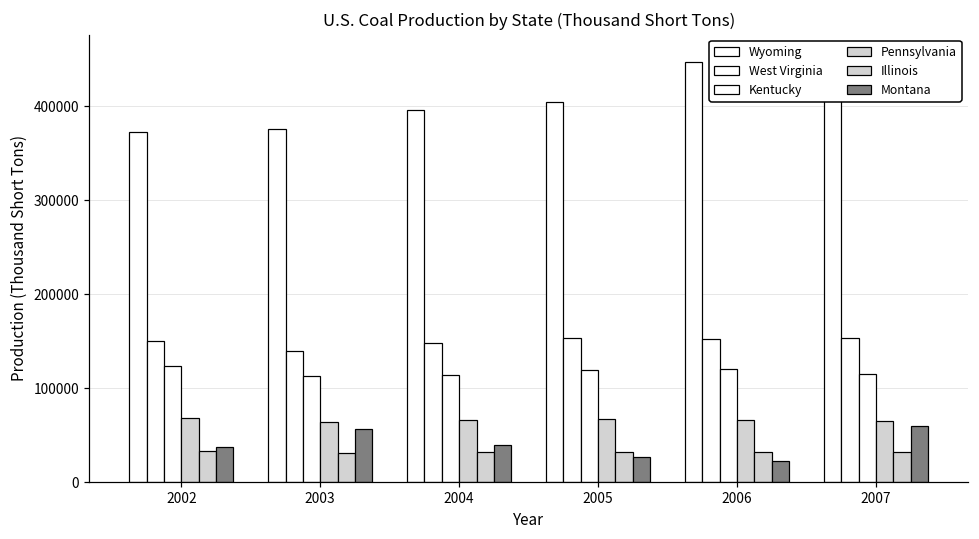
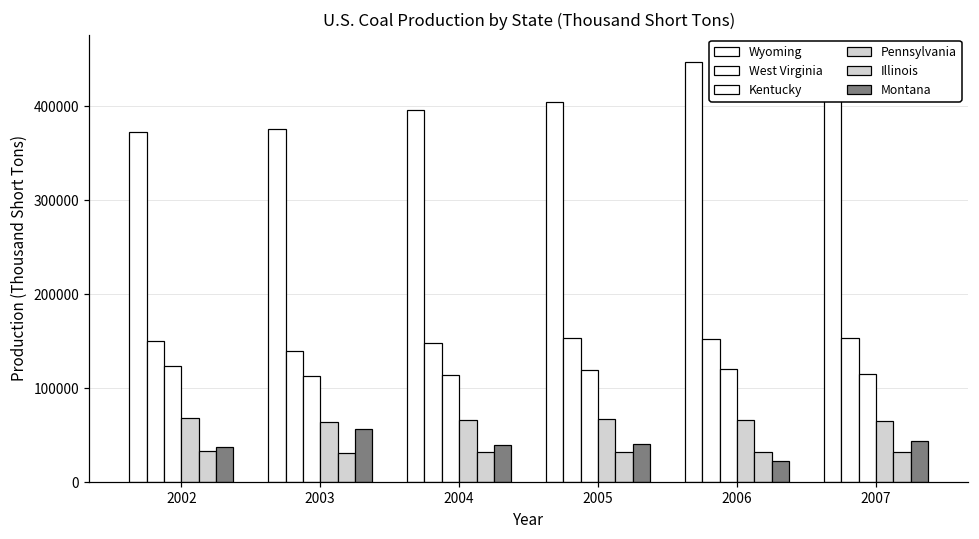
  {
    "Montana": {
      "2002": 40000,
      "2003": 60000,
      "2004": 40000,
-     "2005": 30000,
+     "2005": 40000,
      "2006": 20000,
-     "2007": 60000
+     "2007": 40000
    }
  }
